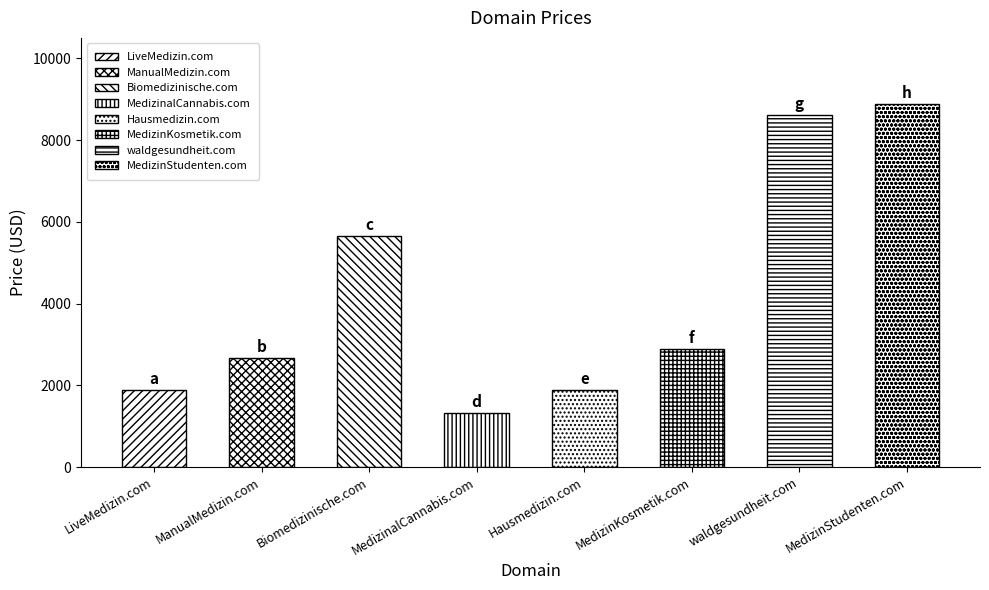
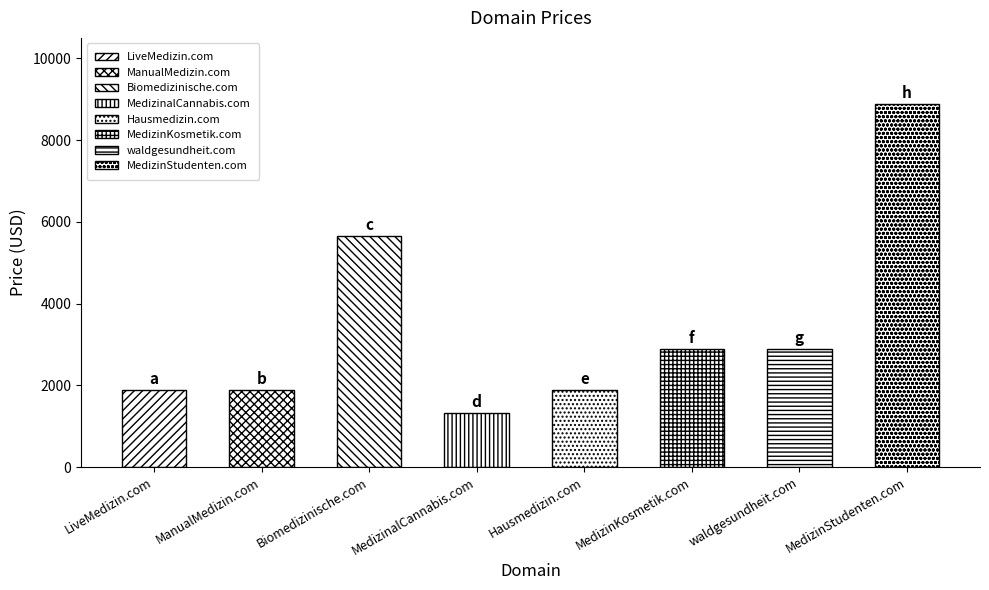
  {
    "LiveMedizin.com": 1900,
-   "ManualMedizin.com": 2700,
+   "ManualMedizin.com": 1900,
    "Biomedizinische.com": 5700,
    "MedizinalCannabis.com": 1300,
    "Hausmedizin.com": 1900,
    "MedizinKosmetik.com": 2900,
-   "waldgesundheit.com": 8600,
+   "waldgesundheit.com": 2900,
    "MedizinStudenten.com": 8900
  }
